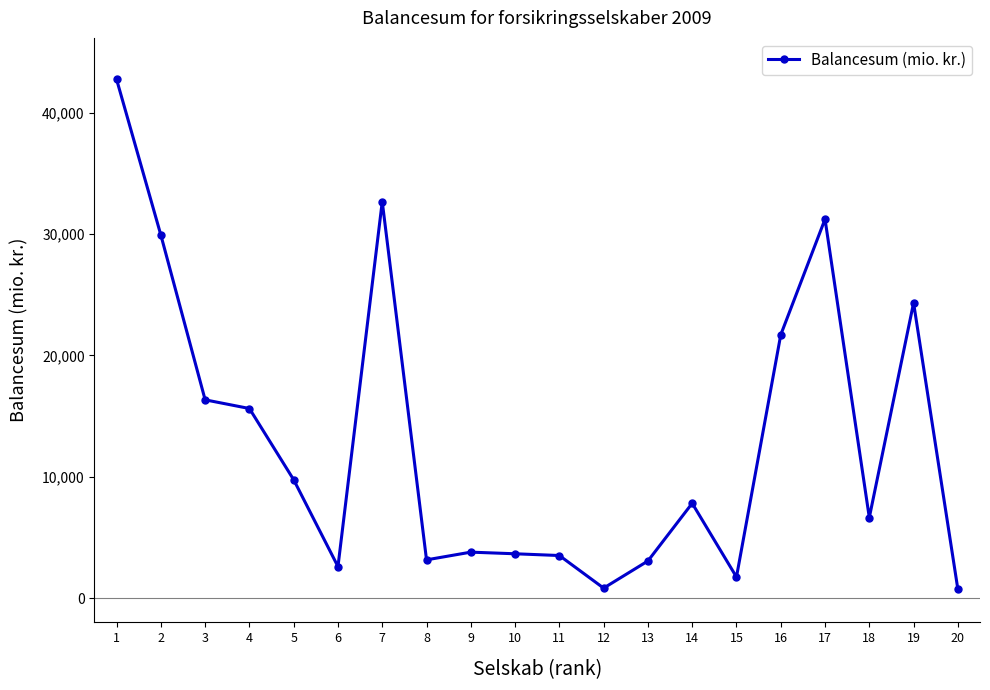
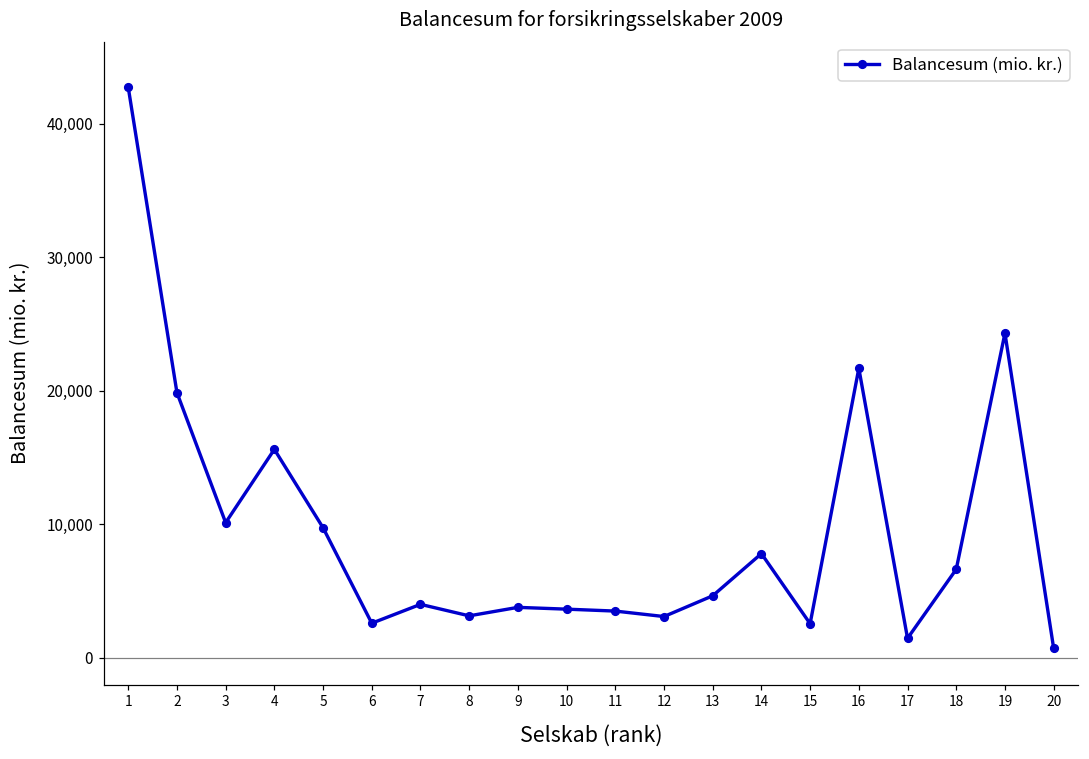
  {
    "1": "42,700",
-   "2": "29,900",
-   "3": "16,300",
+   "2": "19,900",
+   "3": "10,100",
    "4": "15,600",
    "5": "9,800",
    "6": "2,600",
-   "7": "32,700",
+   "7": "4,000",
    "8": "3,200",
    "9": "3,800",
    "10": "3,700",
    "11": "3,500",
-   "12": "800",
-   "13": "3,100",
+   "12": "3,100",
+   "13": "4,700",
    "14": "7,800",
-   "15": "1,700",
+   "15": "2,600",
    "16": "21,700",
-   "17": "31,200",
+   "17": "1,500",
    "18": "6,600",
    "19": "24,300",
    "20": "700"
  }
